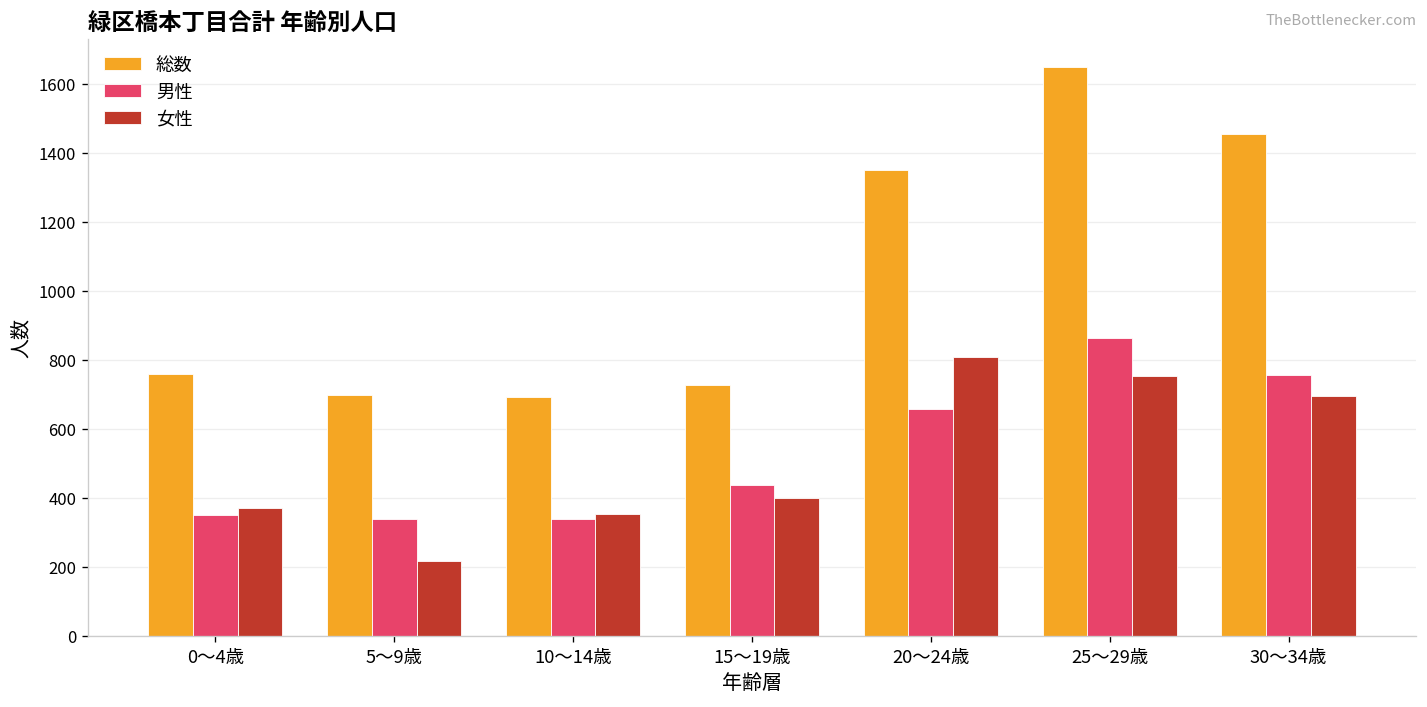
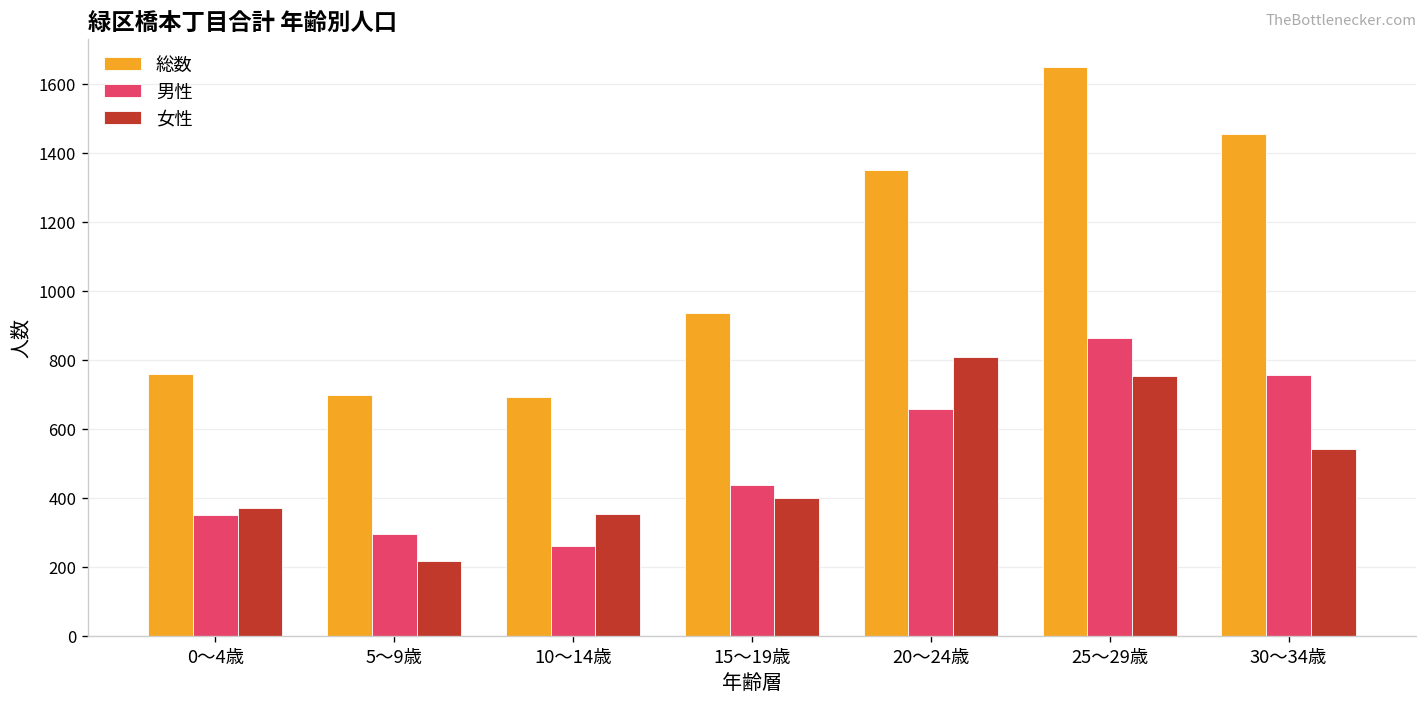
  {
    "総数": {
      "0～4歳": 760,
      "5～9歳": 700,
      "10～14歳": 690,
-     "15～19歳": 730,
+     "15～19歳": 940,
      "20～24歳": 1350,
      "25～29歳": 1650,
      "30～34歳": 1450
    },
    "男性": {
      "0～4歳": 350,
-     "5～9歳": 340,
-     "10～14歳": 340,
+     "5～9歳": 300,
+     "10～14歳": 260,
      "15～19歳": 440,
      "20～24歳": 660,
      "25～29歳": 860,
      "30～34歳": 760
    },
    "女性": {
      "0～4歳": 370,
      "5～9歳": 220,
      "10～14歳": 350,
      "15～19歳": 400,
      "20～24歳": 810,
      "25～29歳": 750,
-     "30～34歳": 700
+     "30～34歳": 540
    }
  }
